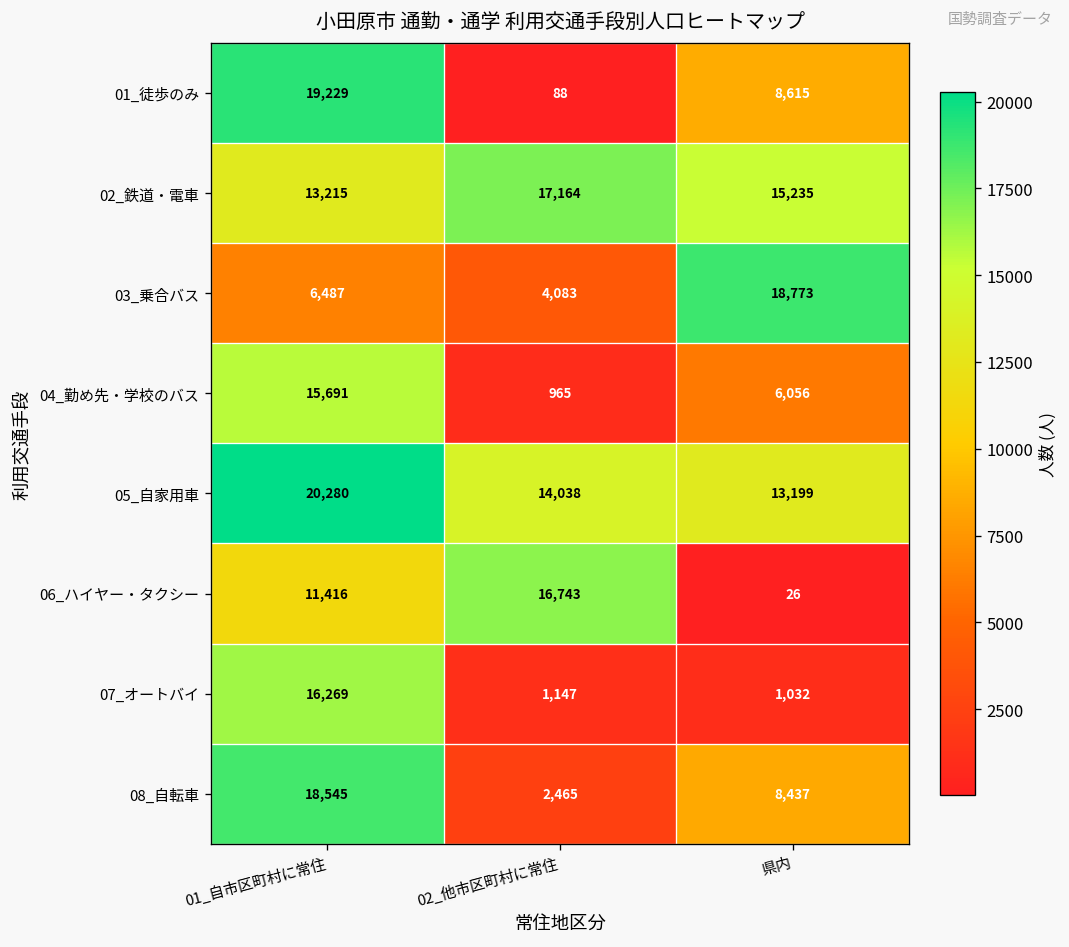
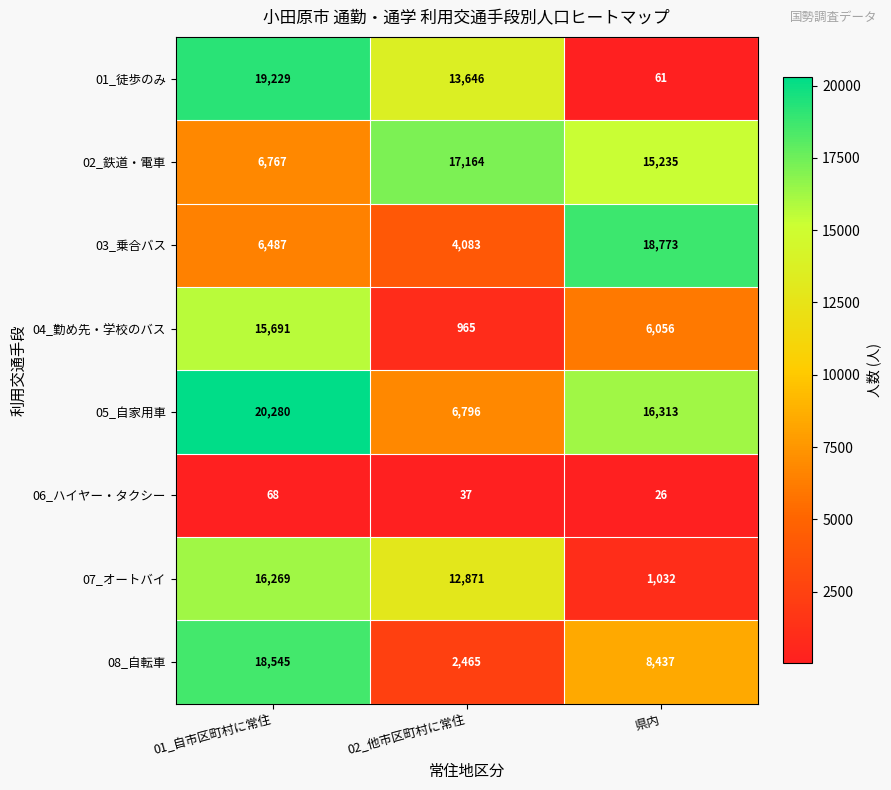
  {
    "01_徒歩のみ": {
      "01_自市区町村に常住": "19,229",
-     "02_他市区町村に常住": "88",
-     "県内": "8,615"
+     "02_他市区町村に常住": "13,646",
+     "県内": "61"
    },
    "02_鉄道・電車": {
-     "01_自市区町村に常住": "13,215",
+     "01_自市区町村に常住": "6,767",
      "02_他市区町村に常住": "17,164",
      "県内": "15,235"
    },
    "03_乗合バス": {
      "01_自市区町村に常住": "6,487",
      "02_他市区町村に常住": "4,083",
      "県内": "18,773"
    },
    "04_勤め先・学校のバス": {
      "01_自市区町村に常住": "15,691",
      "02_他市区町村に常住": "965",
      "県内": "6,056"
    },
    "05_自家用車": {
      "01_自市区町村に常住": "20,280",
-     "02_他市区町村に常住": "14,038",
-     "県内": "13,199"
+     "02_他市区町村に常住": "6,796",
+     "県内": "16,313"
    },
    "06_ハイヤー・タクシー": {
-     "01_自市区町村に常住": "11,416",
-     "02_他市区町村に常住": "16,743",
+     "01_自市区町村に常住": "68",
+     "02_他市区町村に常住": "37",
      "県内": "26"
    },
    "07_オートバイ": {
      "01_自市区町村に常住": "16,269",
-     "02_他市区町村に常住": "1,147",
+     "02_他市区町村に常住": "12,871",
      "県内": "1,032"
    },
    "08_自転車": {
      "01_自市区町村に常住": "18,545",
      "02_他市区町村に常住": "2,465",
      "県内": "8,437"
    }
  }
